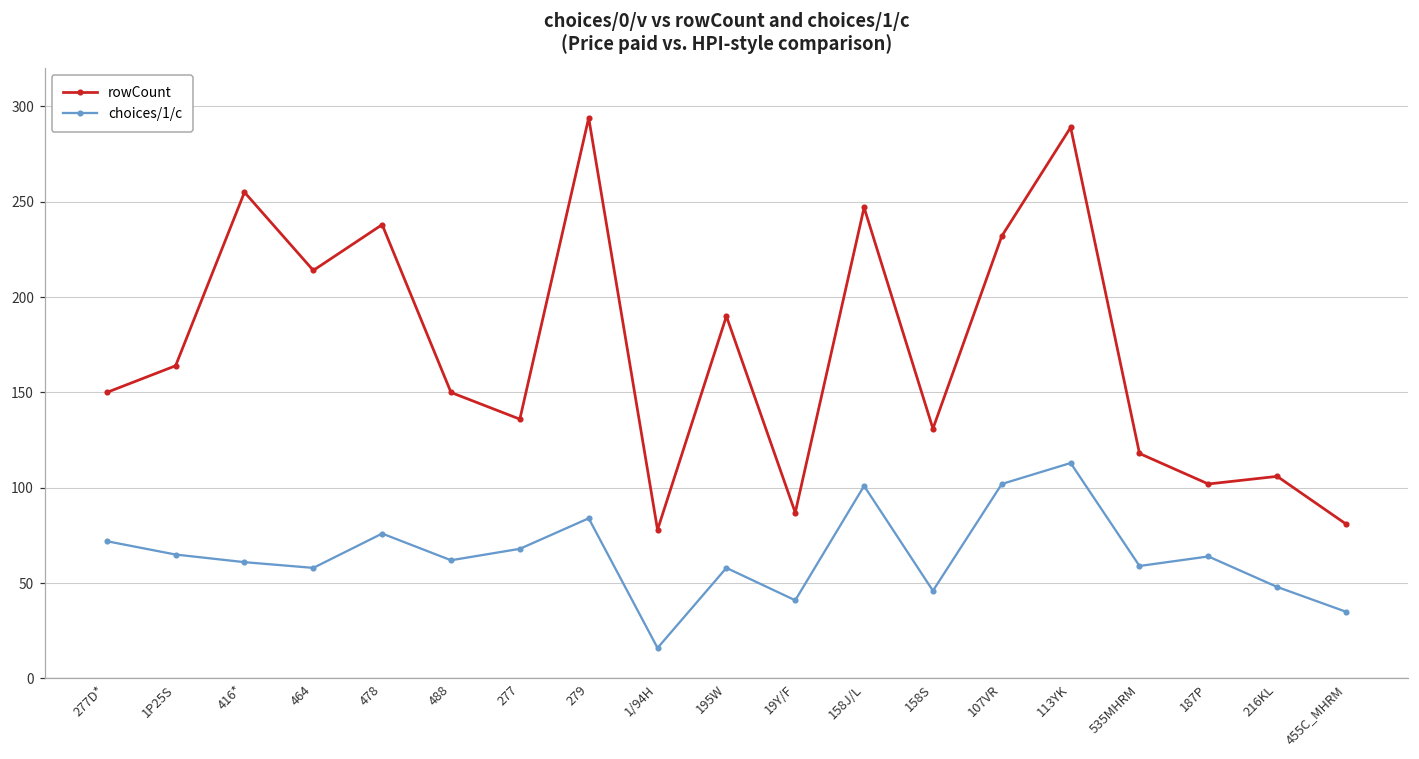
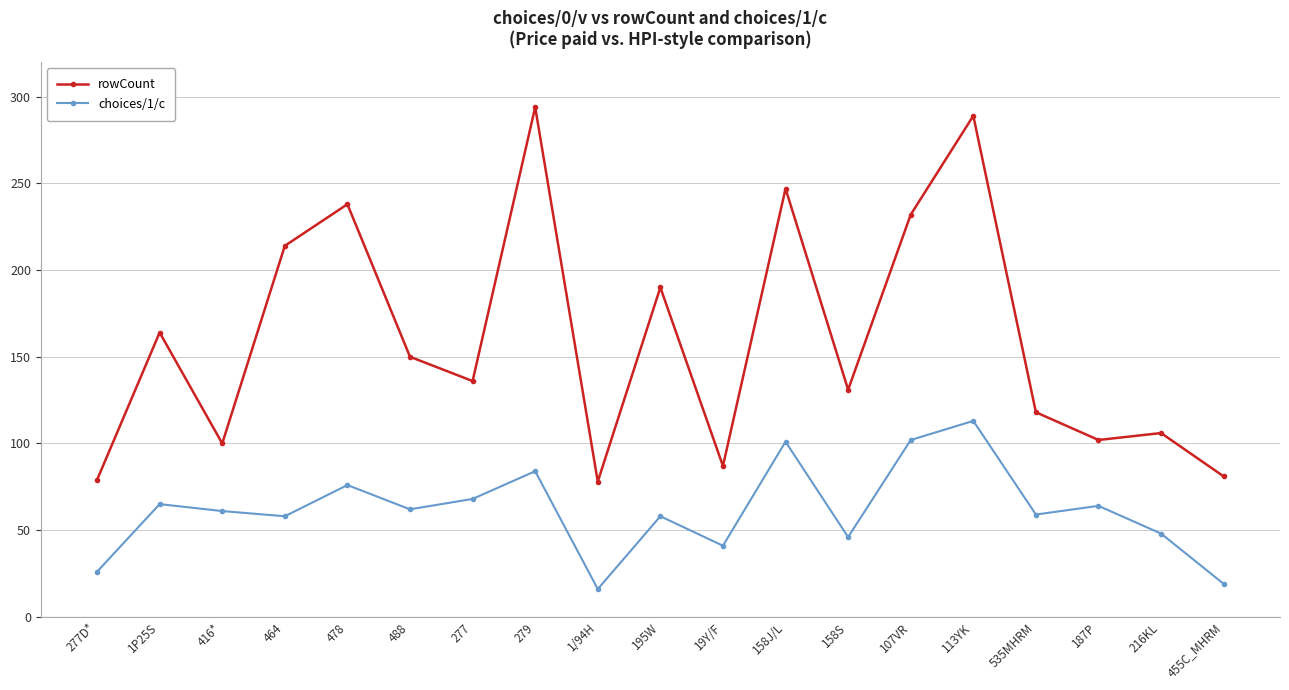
  {
    "rowCount": {
-     "277D*": 150,
+     "277D*": 79,
      "1P25S": 164,
-     "416*": 255,
+     "416*": 100,
      "464": 214,
      "478": 238,
      "488": 150,
      "277": 136,
      "279": 294,
      "1/94H": 78,
      "195W": 190,
      "19Y/F": 87,
      "158J/L": 247,
      "158S": 131,
      "107VR": 232,
      "113YK": 289,
      "535MHRM": 118,
      "187P": 102,
      "216KL": 106,
      "455C_MHRM": 81
    },
    "choices/1/c": {
-     "277D*": 72,
+     "277D*": 26,
      "1P25S": 65,
      "416*": 61,
      "464": 58,
      "478": 76,
      "488": 62,
      "277": 68,
      "279": 84,
      "1/94H": 16,
      "195W": 58,
      "19Y/F": 41,
      "158J/L": 101,
      "158S": 46,
      "107VR": 102,
      "113YK": 113,
      "535MHRM": 59,
      "187P": 64,
      "216KL": 48,
-     "455C_MHRM": 35
+     "455C_MHRM": 19
    }
  }
